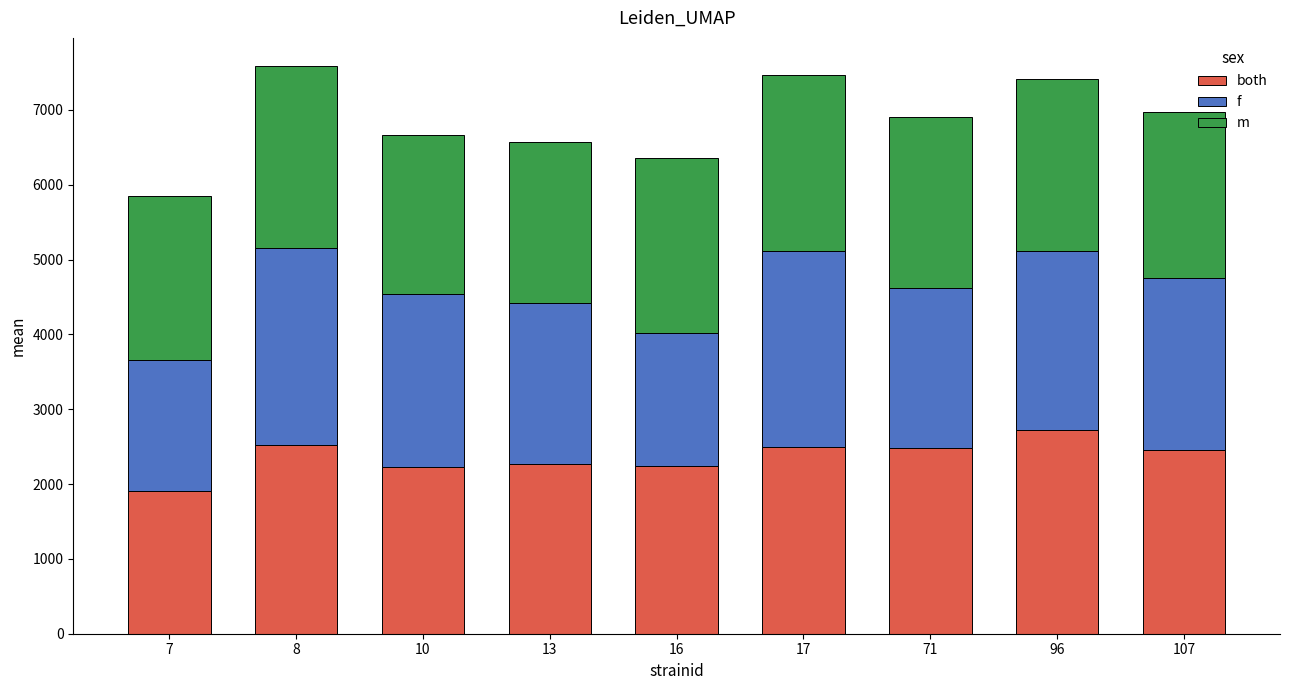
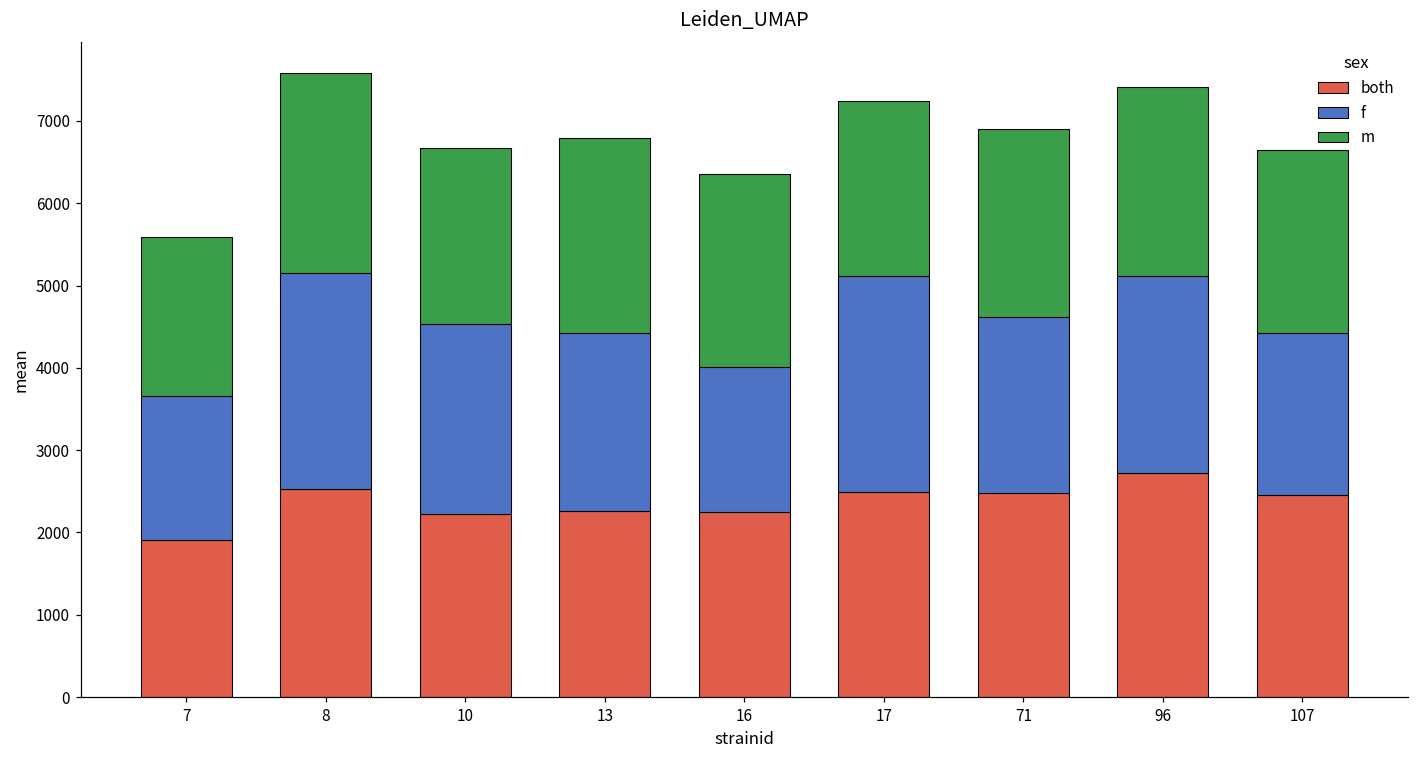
  {
    "both": {
      "7": 1900,
      "8": 2500,
      "10": 2200,
      "13": 2300,
      "16": 2200,
      "17": 2500,
      "71": 2500,
      "96": 2700,
      "107": 2500
    },
    "f": {
      "7": 1800,
      "8": 2600,
      "10": 2300,
      "13": 2200,
      "16": 1800,
      "17": 2600,
      "71": 2100,
      "96": 2400,
-     "107": 2300
+     "107": 2000
    },
    "m": {
-     "7": 2200,
+     "7": 1900,
      "8": 2400,
      "10": 2100,
-     "13": 2100,
+     "13": 2400,
      "16": 2300,
-     "17": 2400,
+     "17": 2100,
      "71": 2300,
      "96": 2300,
      "107": 2200
    }
  }
